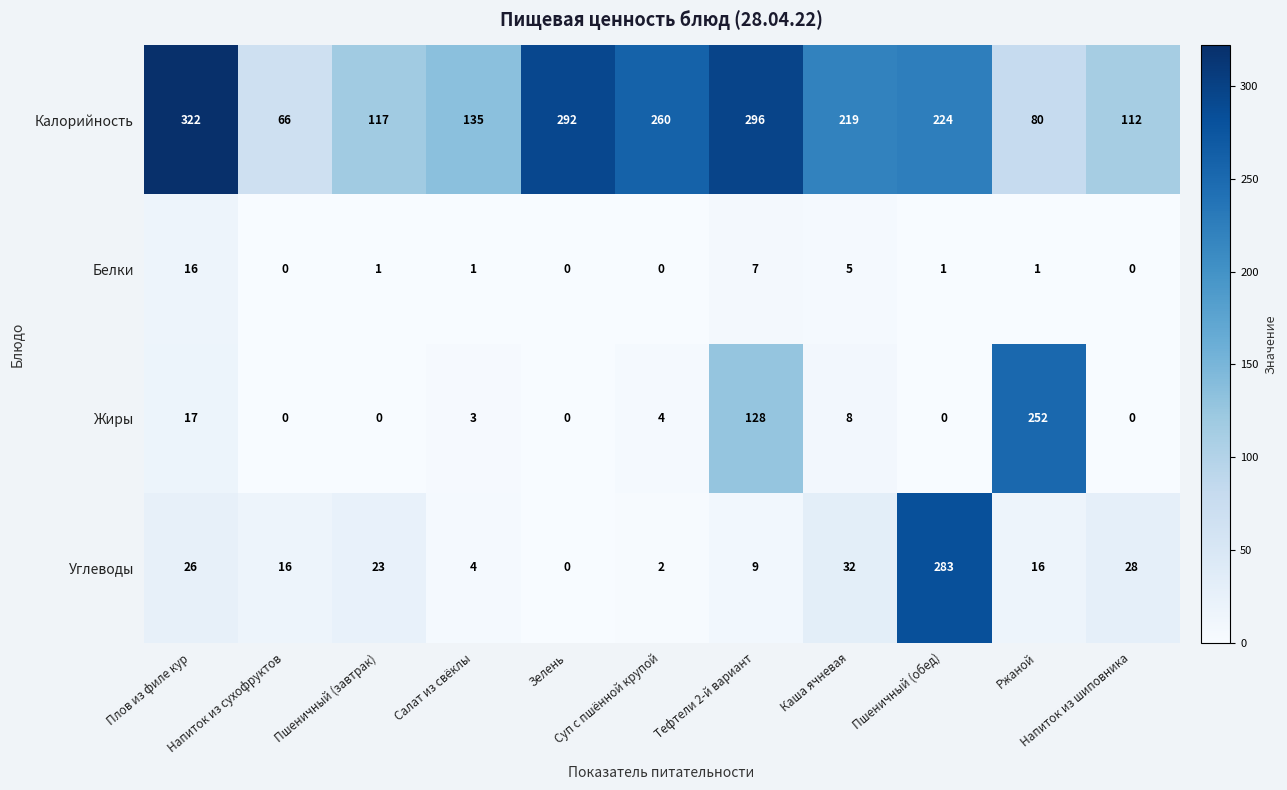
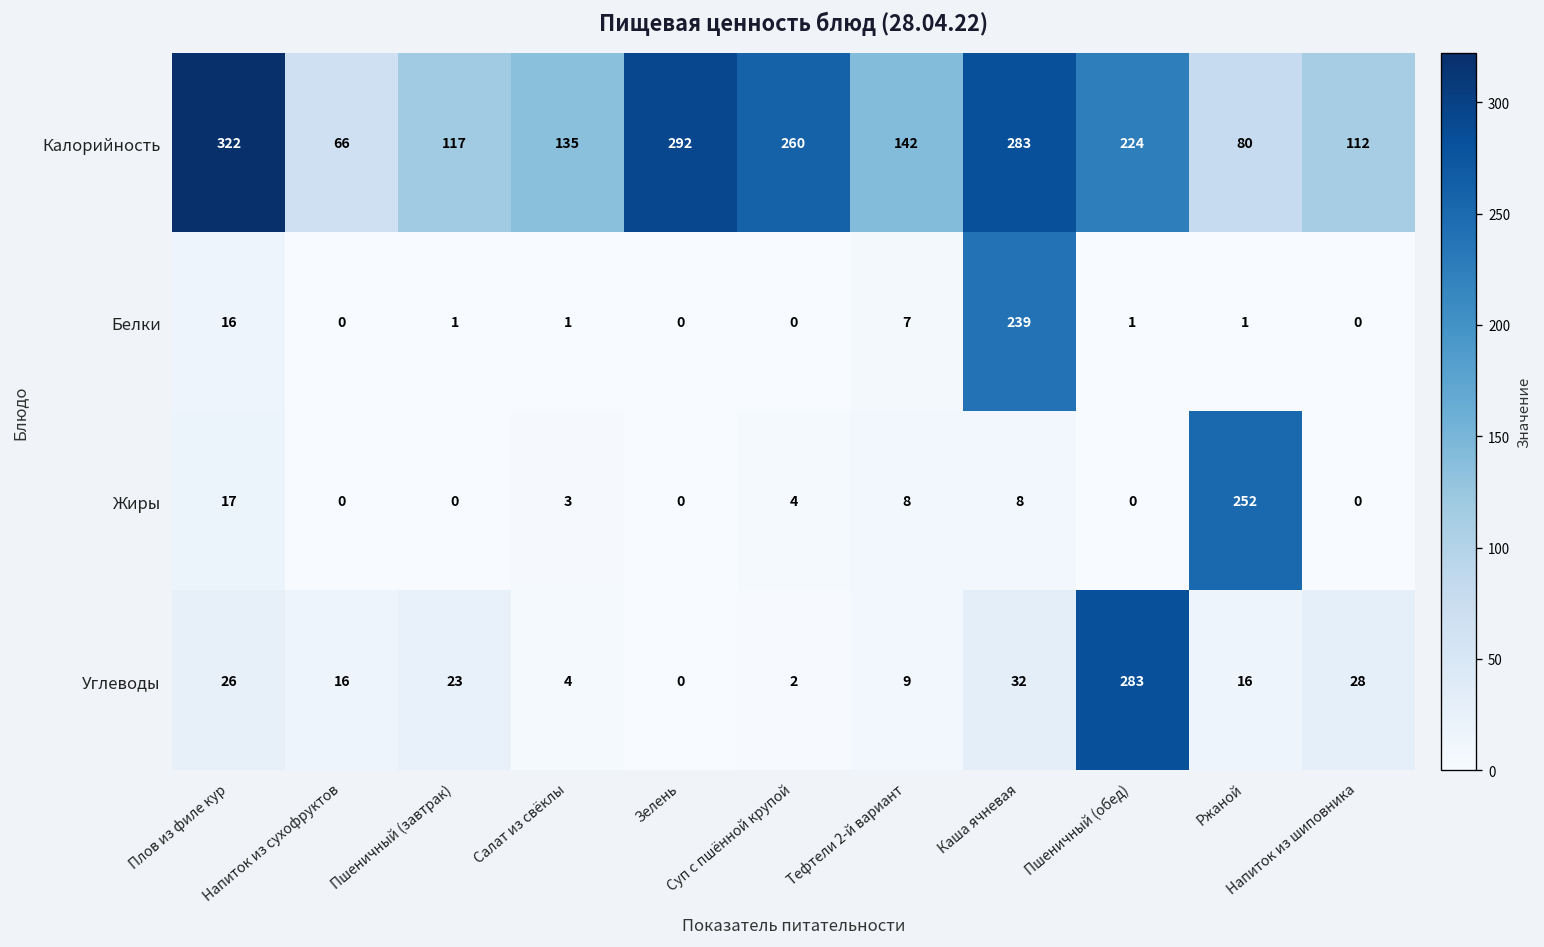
  {
    "Калорийность": {
      "Плов из филе кур": 322,
      "Напиток из сухофруктов": 66,
      "Пшеничный (завтрак)": 117,
      "Салат из свёклы": 135,
      "Зелень": 292,
      "Суп с пшённой крупой": 260,
-     "Тефтели 2-й вариант": 296,
-     "Каша ячневая": 219,
+     "Тефтели 2-й вариант": 142,
+     "Каша ячневая": 283,
      "Пшеничный (обед)": 224,
      "Ржаной": 80,
      "Напиток из шиповника": 112
    },
    "Белки": {
      "Плов из филе кур": 16,
      "Напиток из сухофруктов": 0,
      "Пшеничный (завтрак)": 1,
      "Салат из свёклы": 1,
      "Зелень": 0,
      "Суп с пшённой крупой": 0,
      "Тефтели 2-й вариант": 7,
-     "Каша ячневая": 5,
+     "Каша ячневая": 239,
      "Пшеничный (обед)": 1,
      "Ржаной": 1,
      "Напиток из шиповника": 0
    },
    "Жиры": {
      "Плов из филе кур": 17,
      "Напиток из сухофруктов": 0,
      "Пшеничный (завтрак)": 0,
      "Салат из свёклы": 3,
      "Зелень": 0,
      "Суп с пшённой крупой": 4,
-     "Тефтели 2-й вариант": 128,
+     "Тефтели 2-й вариант": 8,
      "Каша ячневая": 8,
      "Пшеничный (обед)": 0,
      "Ржаной": 252,
      "Напиток из шиповника": 0
    },
    "Углеводы": {
      "Плов из филе кур": 26,
      "Напиток из сухофруктов": 16,
      "Пшеничный (завтрак)": 23,
      "Салат из свёклы": 4,
      "Зелень": 0,
      "Суп с пшённой крупой": 2,
      "Тефтели 2-й вариант": 9,
      "Каша ячневая": 32,
      "Пшеничный (обед)": 283,
      "Ржаной": 16,
      "Напиток из шиповника": 28
    }
  }
